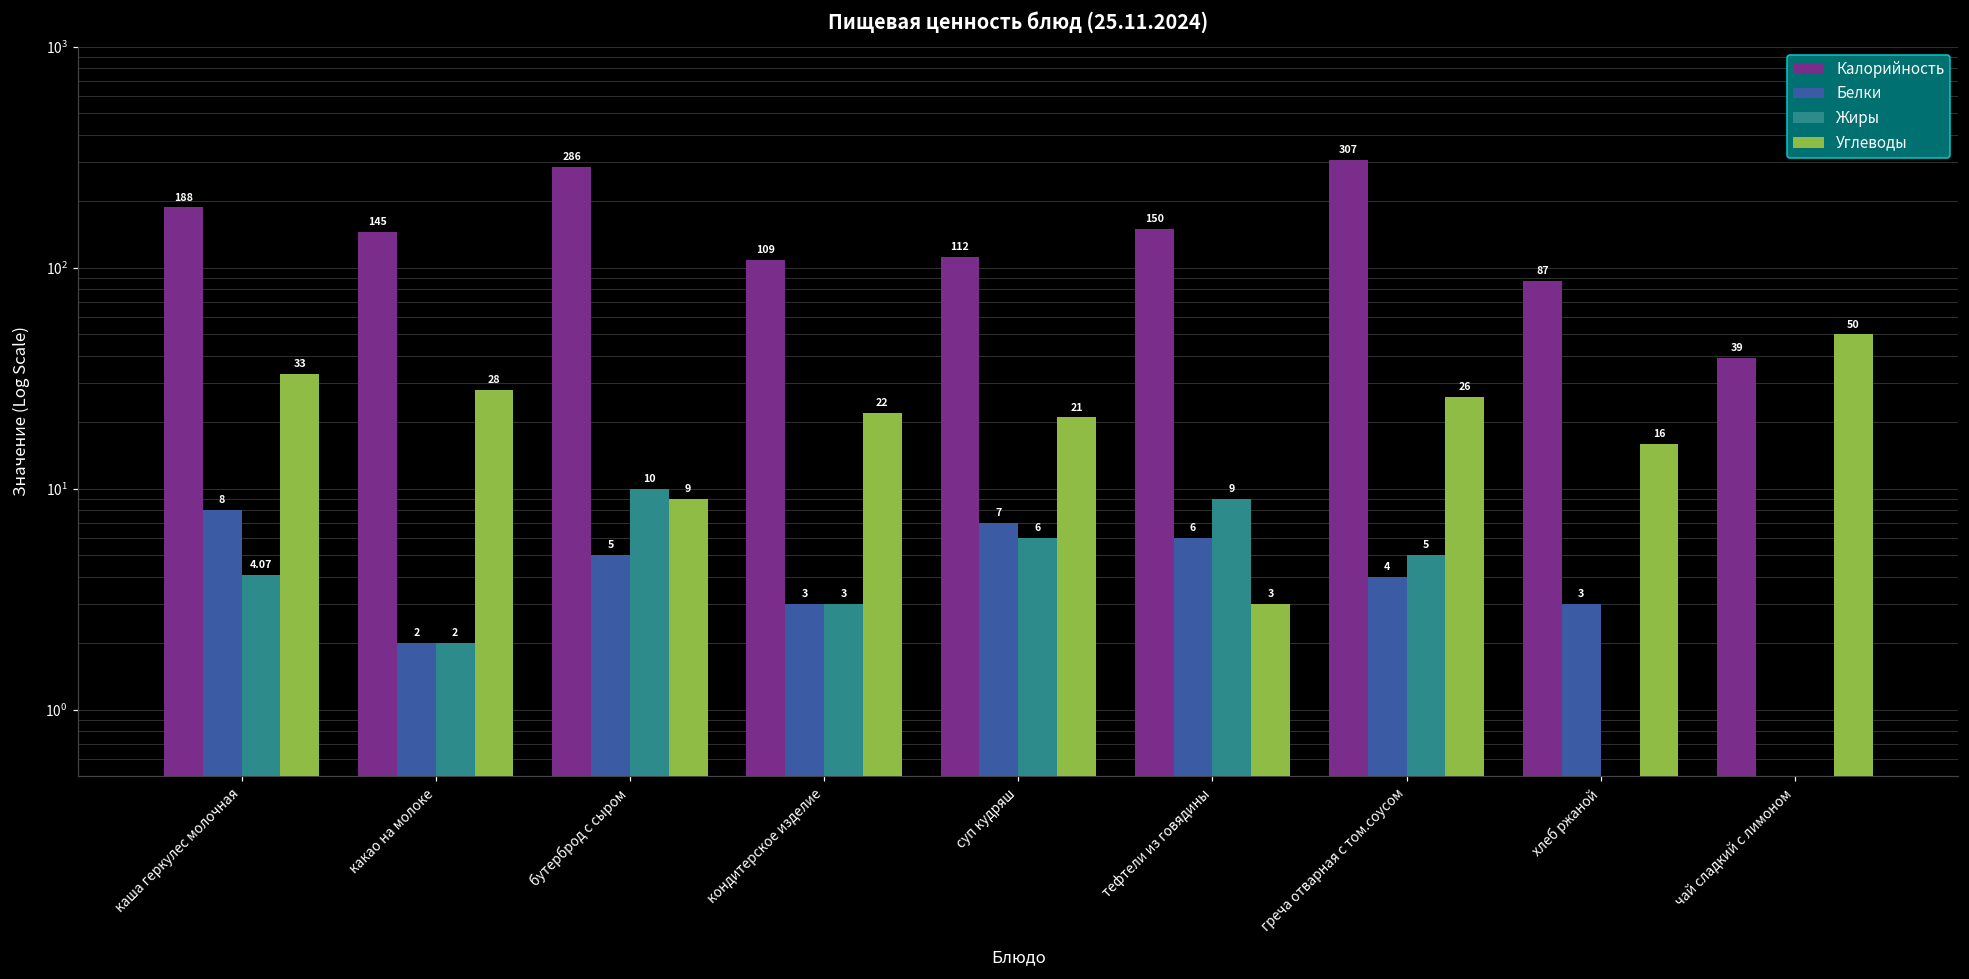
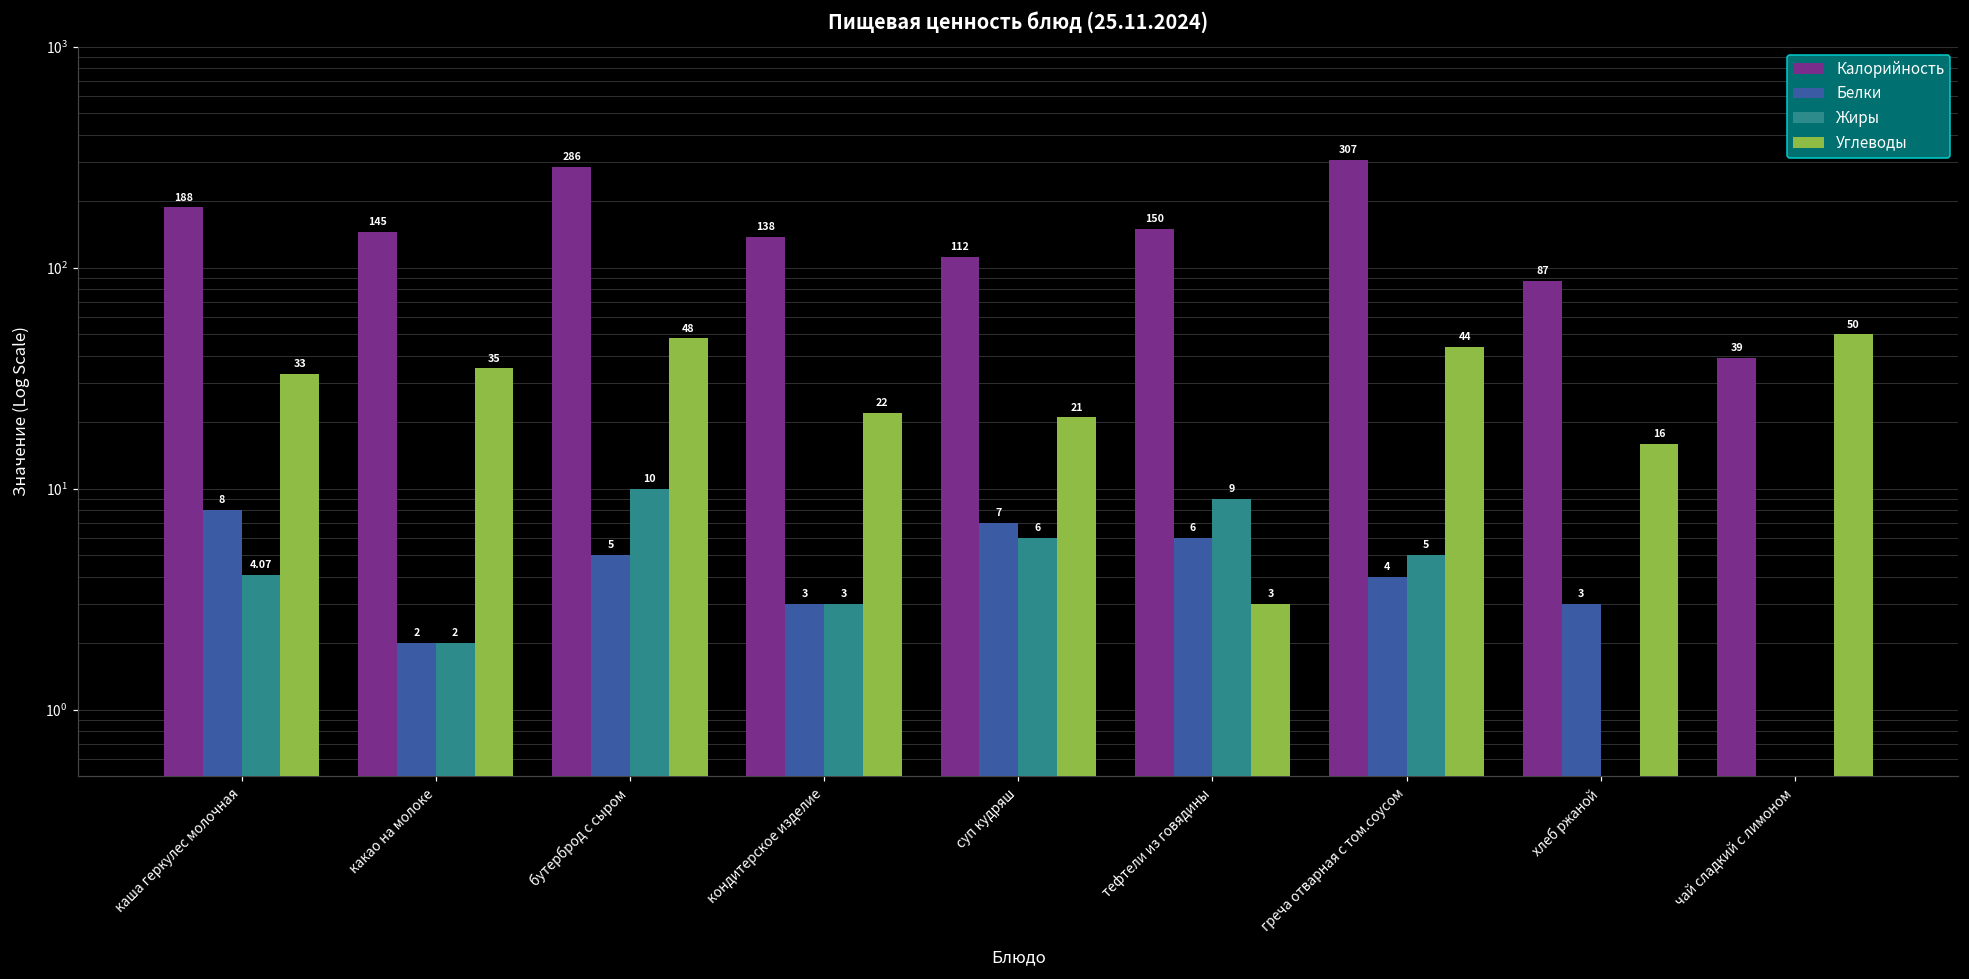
  {
    "Калорийность": {
      "каша геркулес молочная": 188,
      "какао на молоке": 145,
      "бутерброд с сыром": 286,
-     "кондитерское изделие": 109,
+     "кондитерское изделие": 138,
      "суп кудряш": 112,
      "тефтели из говядины": 150,
      "греча отварная с том.соусом": 307,
      "хлеб ржаной": 87,
      "чай сладкий с лимоном": 39
    },
    "Углеводы": {
      "каша геркулес молочная": 33,
-     "какао на молоке": 28,
-     "бутерброд с сыром": 9,
+     "какао на молоке": 35,
+     "бутерброд с сыром": 48,
      "кондитерское изделие": 22,
      "суп кудряш": 21,
      "тефтели из говядины": 3,
-     "греча отварная с том.соусом": 26,
+     "греча отварная с том.соусом": 44,
      "хлеб ржаной": 16,
      "чай сладкий с лимоном": 50
    }
  }
